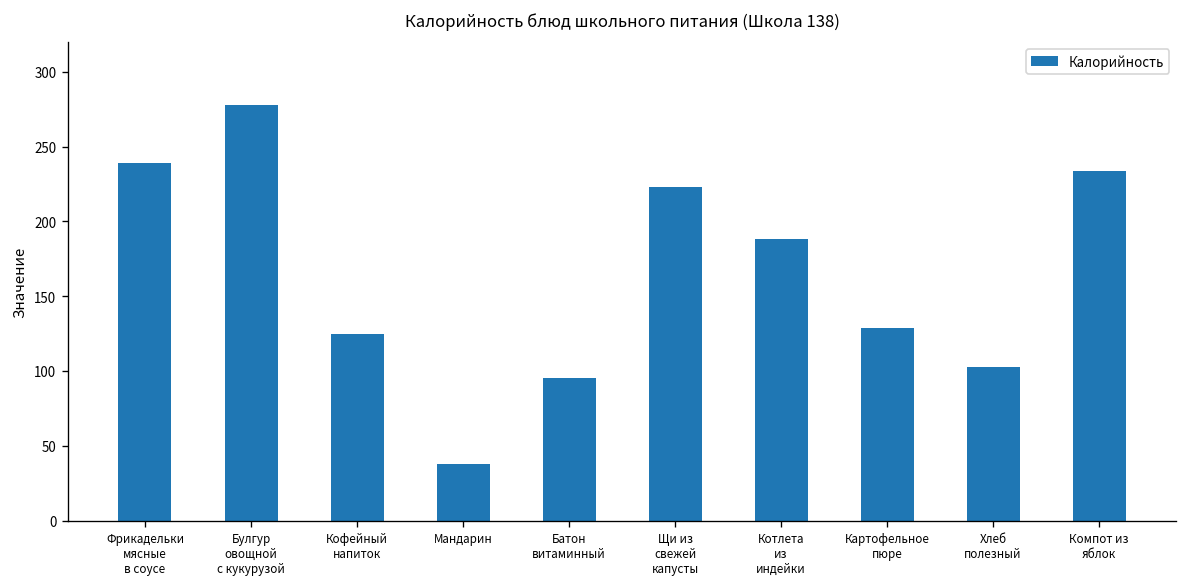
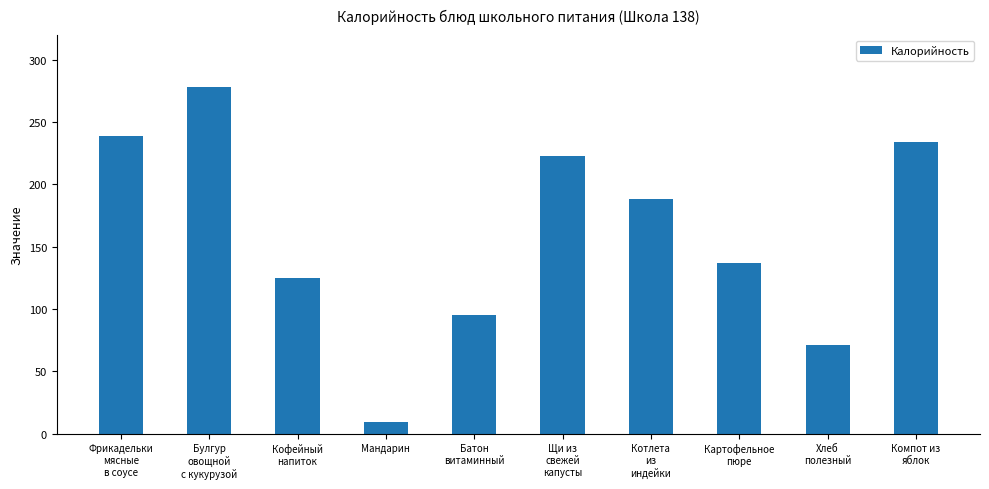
  {
    "Фрикадельки мясные в соусе": 239,
    "Булгур овощной с кукурузой": 278,
    "Кофейный напиток": 125,
-   "Мандарин": 38,
+   "Мандарин": 9,
    "Батон витаминный": 95,
    "Щи из свежей капусты": 223,
    "Котлета из индейки": 188,
-   "Картофельное пюре": 129,
-   "Хлеб полезный": 103,
+   "Картофельное пюре": 137,
+   "Хлеб полезный": 71,
    "Компот из яблок": 234
  }
